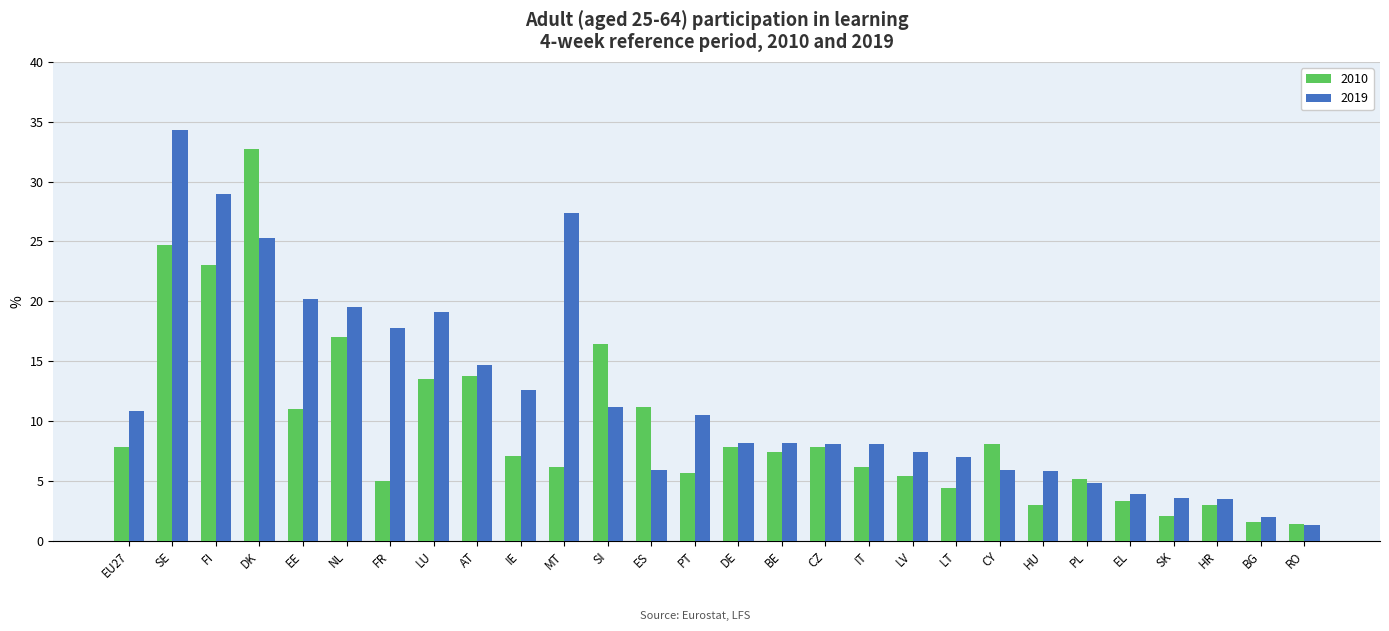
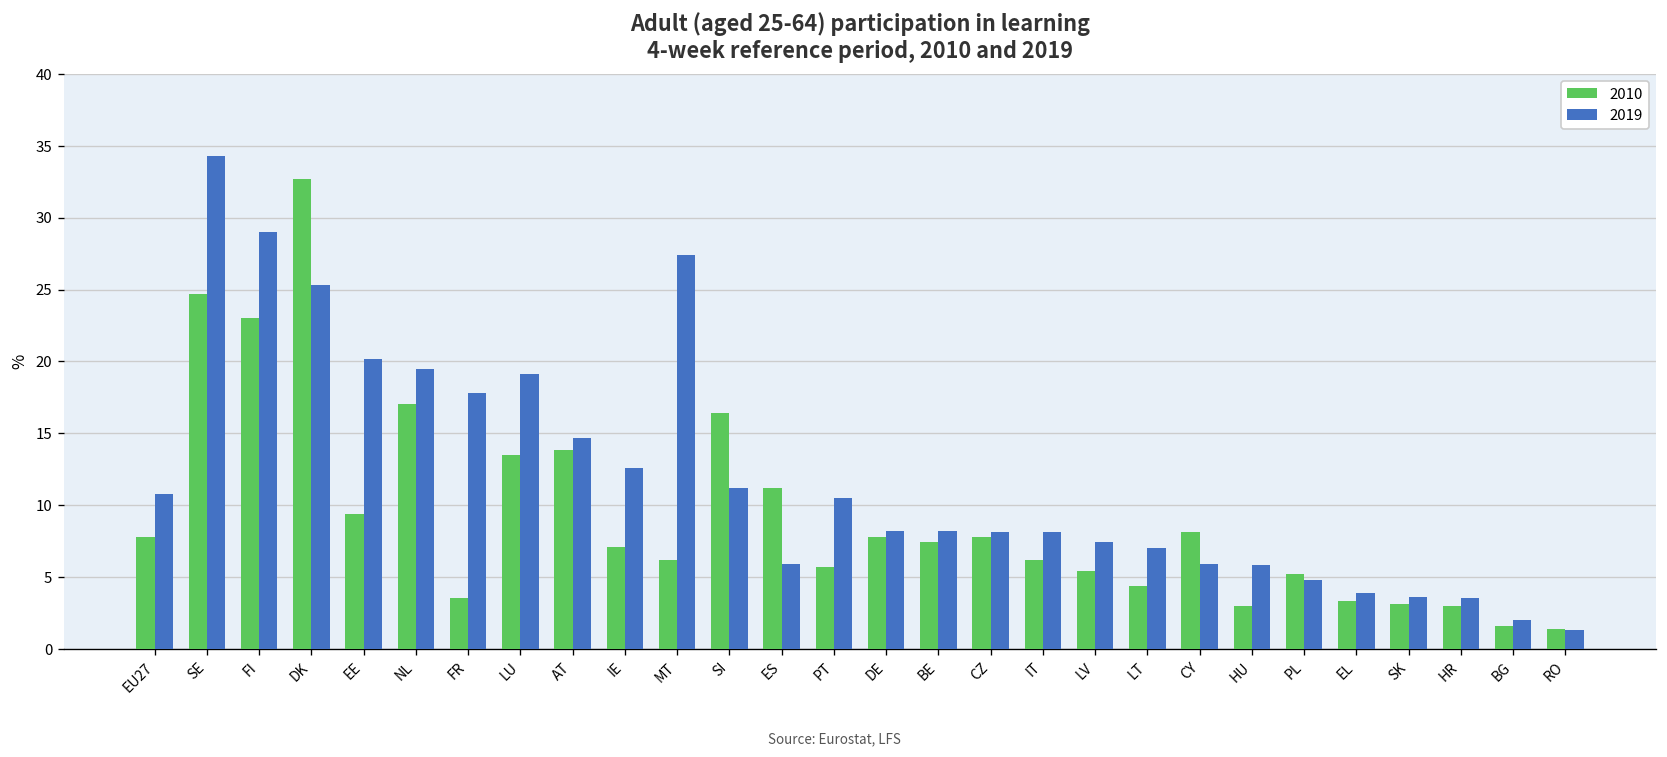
  {
    "2010": {
      "EU27": 7.8,
      "SE": 24.7,
      "FI": 23.0,
      "DK": 32.7,
-     "EE": 11.0,
+     "EE": 9.4,
      "NL": 17.0,
-     "FR": 5.0,
+     "FR": 3.5,
      "LU": 13.5,
      "AT": 13.8,
      "IE": 7.1,
      "MT": 6.2,
      "SI": 16.4,
      "ES": 11.2,
      "PT": 5.7,
      "DE": 7.8,
      "BE": 7.4,
      "CZ": 7.8,
      "IT": 6.2,
      "LV": 5.4,
      "LT": 4.4,
      "CY": 8.1,
      "HU": 3.0,
      "PL": 5.2,
      "EL": 3.3,
-     "SK": 2.1,
+     "SK": 3.1,
      "HR": 3.0,
      "BG": 1.6,
      "RO": 1.4
    },
    "2019": {
      "EU27": 10.8,
      "SE": 34.3,
      "FI": 29.0,
      "DK": 25.3,
      "EE": 20.2,
      "NL": 19.5,
      "FR": 17.8,
      "LU": 19.1,
      "AT": 14.7,
      "IE": 12.6,
      "MT": 27.4,
      "SI": 11.2,
      "ES": 5.9,
      "PT": 10.5,
      "DE": 8.2,
      "BE": 8.2,
      "CZ": 8.1,
      "IT": 8.1,
      "LV": 7.4,
      "LT": 7.0,
      "CY": 5.9,
      "HU": 5.8,
      "PL": 4.8,
      "EL": 3.9,
      "SK": 3.6,
      "HR": 3.5,
      "BG": 2.0,
      "RO": 1.3
    }
  }
